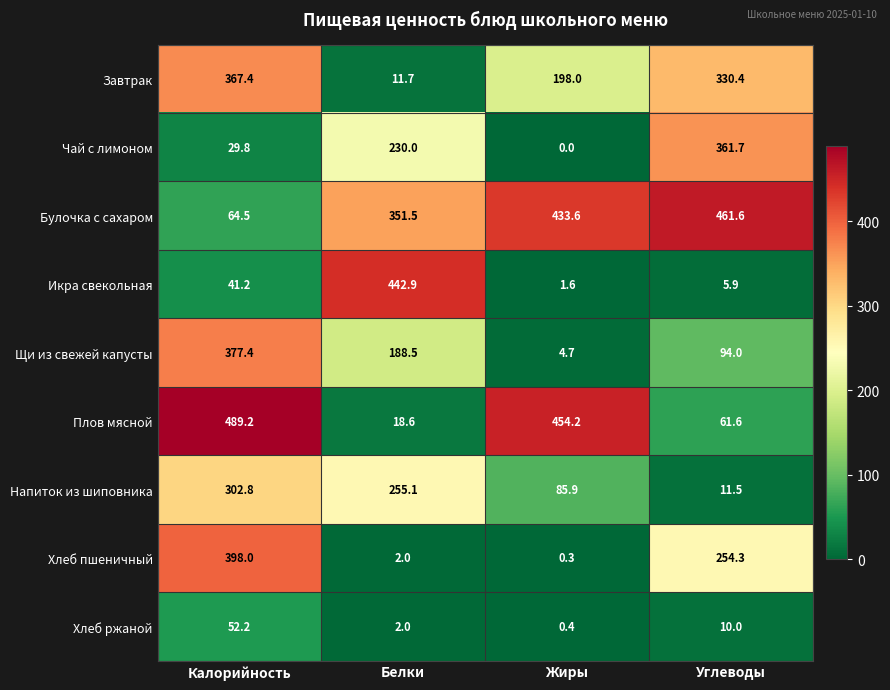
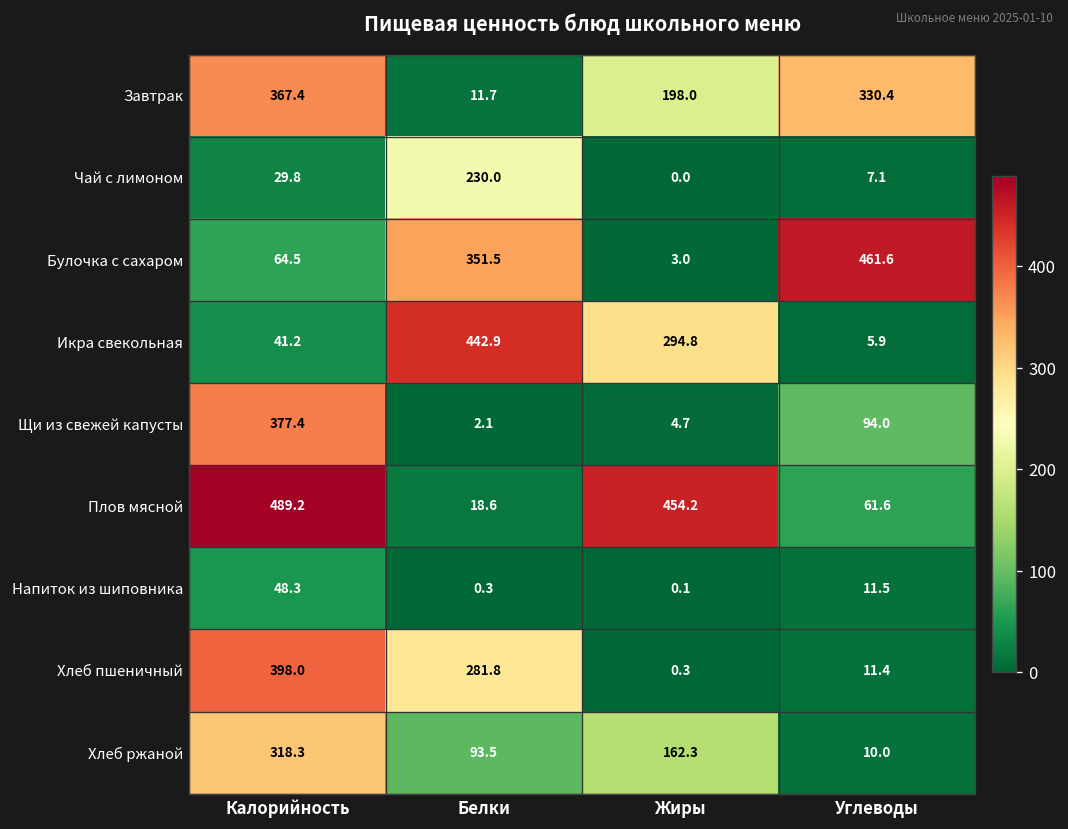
  {
    "Завтрак": {
      "Калорийность": 367.4,
      "Белки": 11.7,
      "Жиры": 198.0,
      "Углеводы": 330.4
    },
    "Чай с лимоном": {
      "Калорийность": 29.8,
      "Белки": 230.0,
      "Жиры": 0.0,
-     "Углеводы": 361.7
+     "Углеводы": 7.1
    },
    "Булочка с сахаром": {
      "Калорийность": 64.5,
      "Белки": 351.5,
-     "Жиры": 433.6,
+     "Жиры": 3.0,
      "Углеводы": 461.6
    },
    "Икра свекольная": {
      "Калорийность": 41.2,
      "Белки": 442.9,
-     "Жиры": 1.6,
+     "Жиры": 294.8,
      "Углеводы": 5.9
    },
    "Щи из свежей капусты": {
      "Калорийность": 377.4,
-     "Белки": 188.5,
+     "Белки": 2.1,
      "Жиры": 4.7,
      "Углеводы": 94.0
    },
    "Плов мясной": {
      "Калорийность": 489.2,
      "Белки": 18.6,
      "Жиры": 454.2,
      "Углеводы": 61.6
    },
    "Напиток из шиповника": {
-     "Калорийность": 302.8,
-     "Белки": 255.1,
-     "Жиры": 85.9,
+     "Калорийность": 48.3,
+     "Белки": 0.3,
+     "Жиры": 0.1,
      "Углеводы": 11.5
    },
    "Хлеб пшеничный": {
      "Калорийность": 398.0,
-     "Белки": 2.0,
+     "Белки": 281.8,
      "Жиры": 0.3,
-     "Углеводы": 254.3
+     "Углеводы": 11.4
    },
    "Хлеб ржаной": {
-     "Калорийность": 52.2,
-     "Белки": 2.0,
-     "Жиры": 0.4,
+     "Калорийность": 318.3,
+     "Белки": 93.5,
+     "Жиры": 162.3,
      "Углеводы": 10.0
    }
  }
